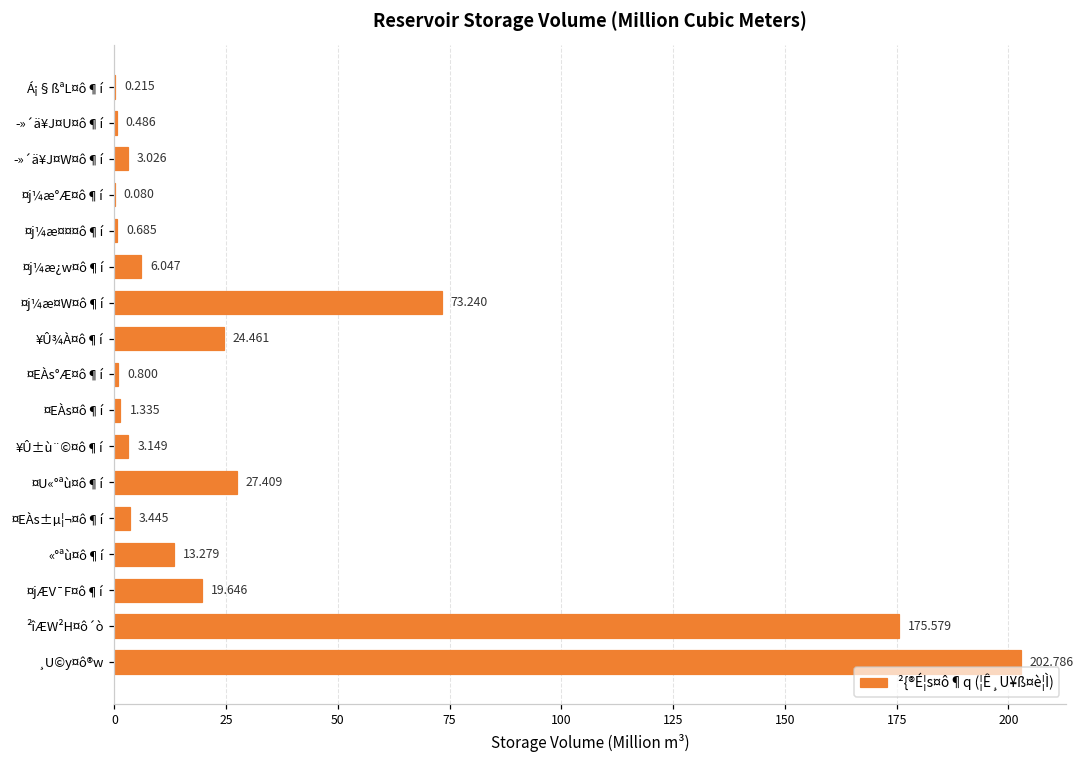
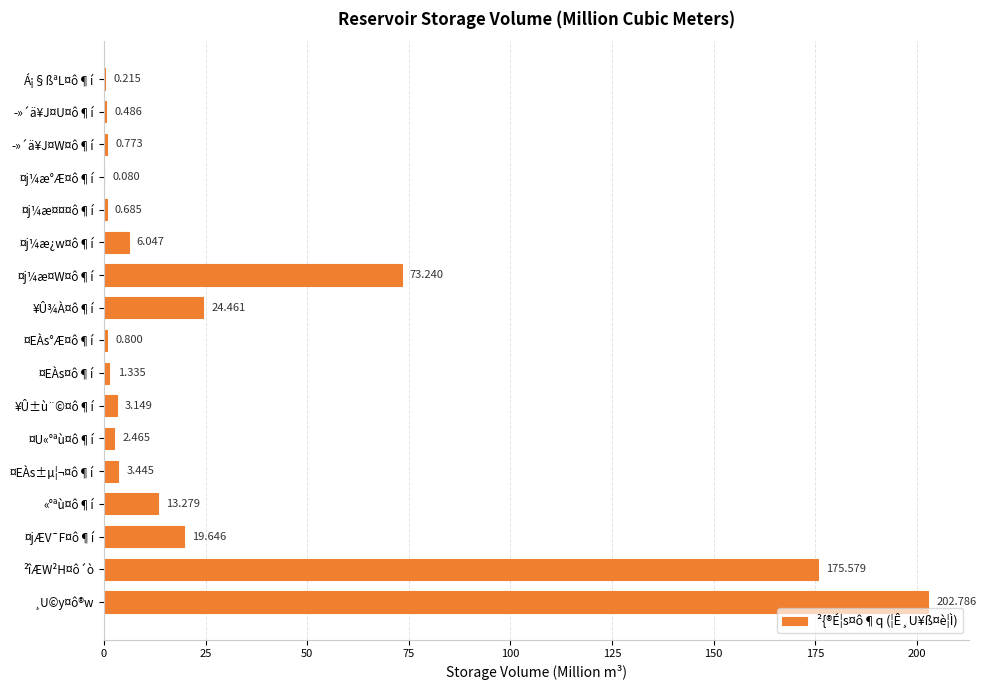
  {
    "Á¡§ßªL¤ô¶í": 0.215,
    "­»´ä¥J¤U¤ô¶í": 0.486,
-   "­»´ä¥J¤W¤ô¶í": 3.026,
+   "­»´ä¥J¤W¤ô¶í": 0.773,
    "¤j¼æ°Æ¤ô¶í": 0.080,
    "¤j¼æ¤¤¤ô¶í": 0.685,
    "¤j¼æ¿w¤ô¶í": 6.047,
    "¤j¼æ¤W¤ô¶í": 73.240,
    "¥Û¾À¤ô¶í": 24.461,
    "¤EÀs°Æ¤ô¶í": 0.800,
    "¤EÀs¤ô¶í": 1.335,
    "¥Û±ù¨©¤ô¶í": 3.149,
-   "¤U«°ªù¤ô¶í": 27.409,
+   "¤U«°ªù¤ô¶í": 2.465,
    "¤EÀs±µ¦¬¤ô¶í": 3.445,
    "«°ªù¤ô¶í": 13.279,
    "¤jÆV¯F¤ô¶í": 19.646,
    "²îÆW²H¤ô´ò": 175.579,
    "¸U©y¤ô®w": 202.786
  }
